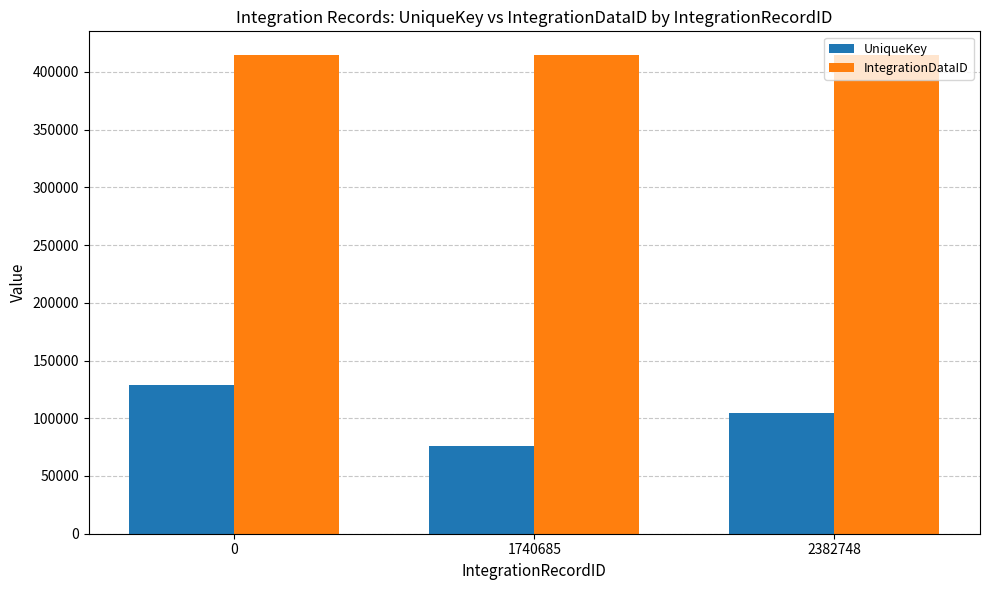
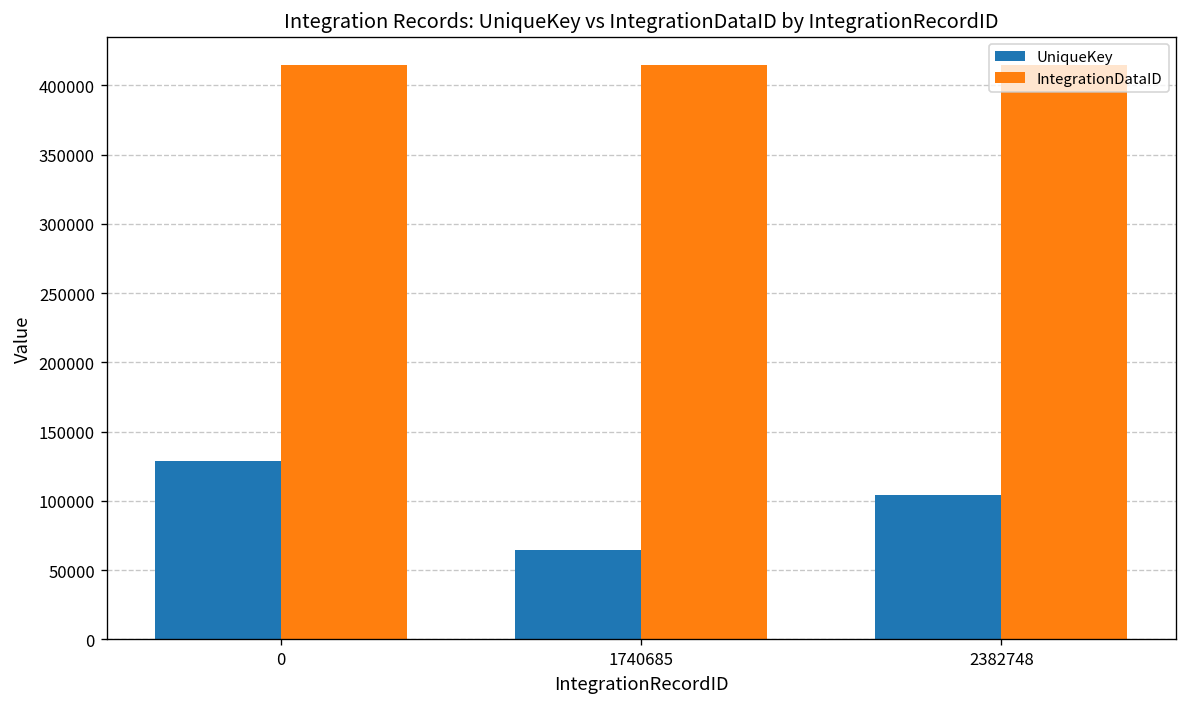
  {
    "UniqueKey": {
      "0": 129000,
-     "1740685": 76000,
+     "1740685": 65000,
      "2382748": 104000
    },
    "IntegrationDataID": {
      "0": 414000,
      "1740685": 414000
    }
  }
